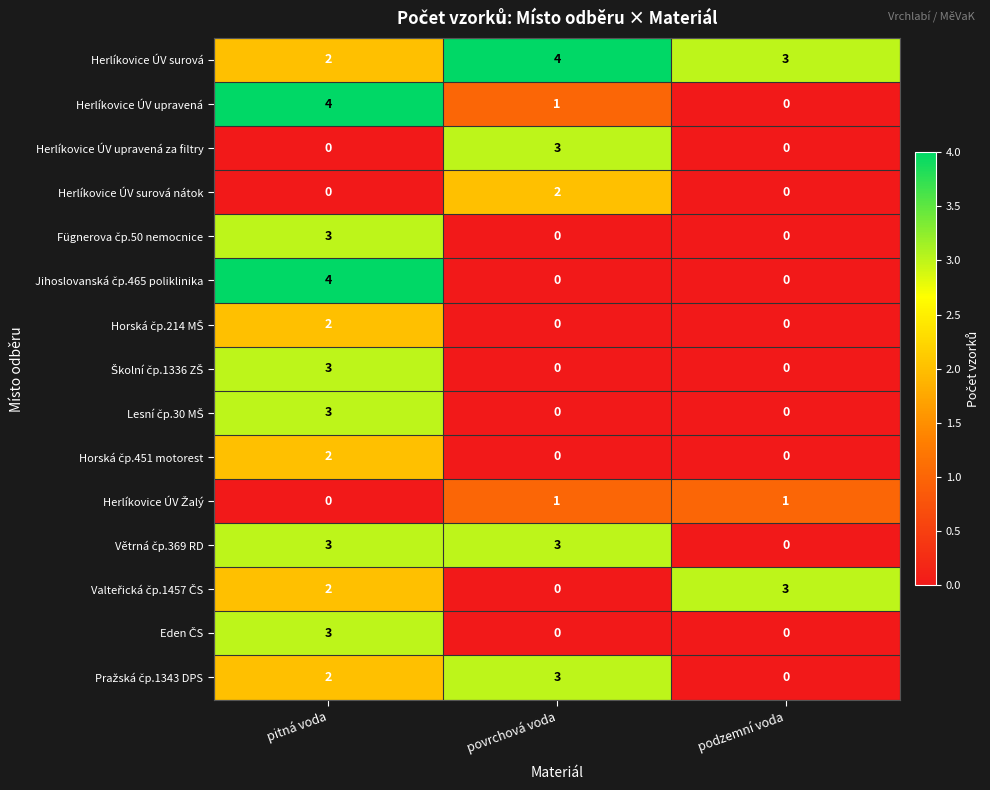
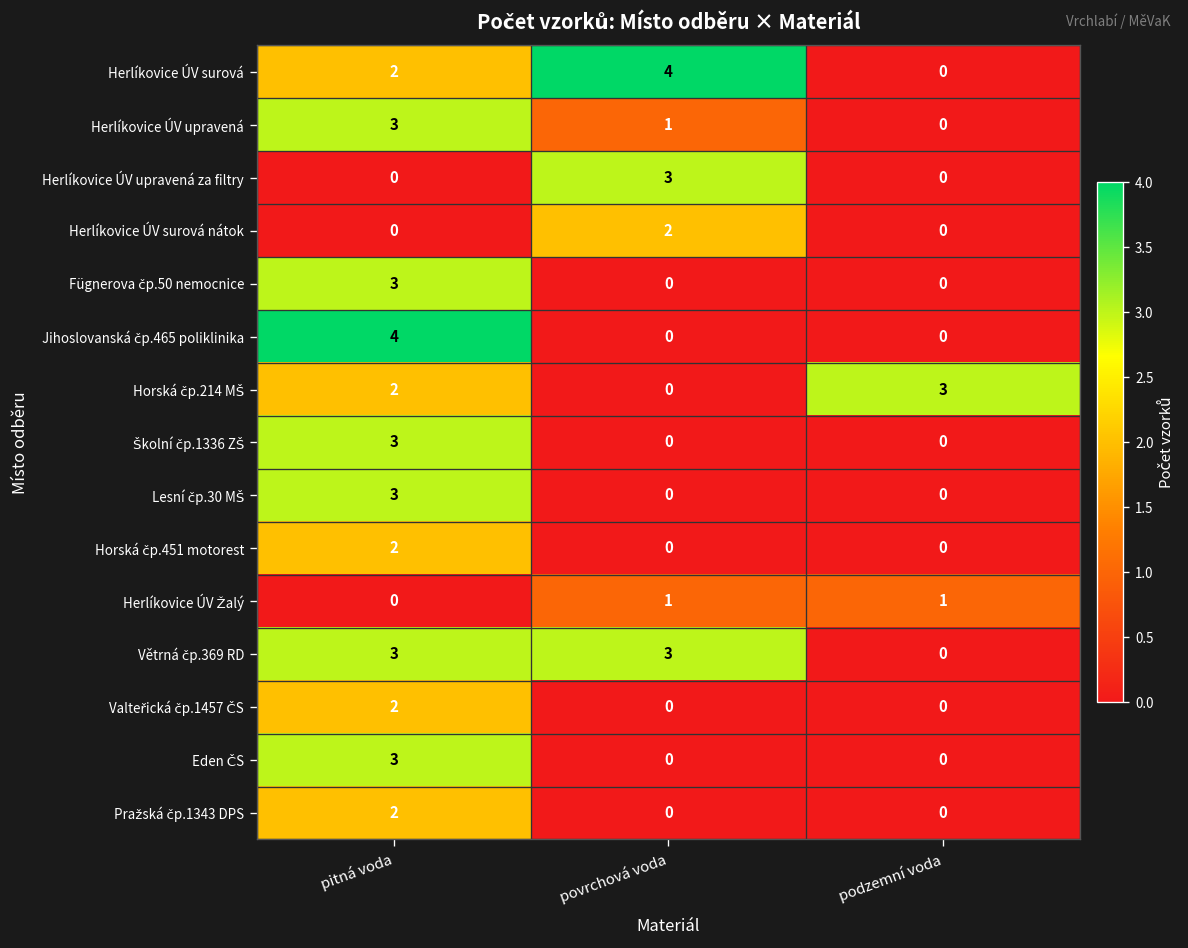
  {
    "Herlíkovice ÚV surová": {
      "pitná voda": 2,
      "povrchová voda": 4,
-     "podzemní voda": 3
+     "podzemní voda": 0
    },
    "Herlíkovice ÚV upravená": {
-     "pitná voda": 4,
+     "pitná voda": 3,
      "povrchová voda": 1,
      "podzemní voda": 0
    },
    "Herlíkovice ÚV upravená za filtry": {
      "pitná voda": 0,
      "povrchová voda": 3,
      "podzemní voda": 0
    },
    "Herlíkovice ÚV surová nátok": {
      "pitná voda": 0,
      "povrchová voda": 2,
      "podzemní voda": 0
    },
    "Fügnerova čp.50 nemocnice": {
      "pitná voda": 3,
      "povrchová voda": 0,
      "podzemní voda": 0
    },
    "Jihoslovanská čp.465 poliklinika": {
      "pitná voda": 4,
      "povrchová voda": 0,
      "podzemní voda": 0
    },
    "Horská čp.214 MŠ": {
      "pitná voda": 2,
      "povrchová voda": 0,
-     "podzemní voda": 0
+     "podzemní voda": 3
    },
    "Školní čp.1336 ZŠ": {
      "pitná voda": 3,
      "povrchová voda": 0,
      "podzemní voda": 0
    },
    "Lesní čp.30 MŠ": {
      "pitná voda": 3,
      "povrchová voda": 0,
      "podzemní voda": 0
    },
    "Horská čp.451 motorest": {
      "pitná voda": 2,
      "povrchová voda": 0,
      "podzemní voda": 0
    },
    "Herlíkovice ÚV Žalý": {
      "pitná voda": 0,
      "povrchová voda": 1,
      "podzemní voda": 1
    },
    "Větrná čp.369 RD": {
      "pitná voda": 3,
      "povrchová voda": 3,
      "podzemní voda": 0
    },
    "Valteřická čp.1457 ČS": {
      "pitná voda": 2,
      "povrchová voda": 0,
-     "podzemní voda": 3
+     "podzemní voda": 0
    },
    "Eden ČS": {
      "pitná voda": 3,
      "povrchová voda": 0,
      "podzemní voda": 0
    },
    "Pražská čp.1343 DPS": {
      "pitná voda": 2,
-     "povrchová voda": 3,
+     "povrchová voda": 0,
      "podzemní voda": 0
    }
  }
